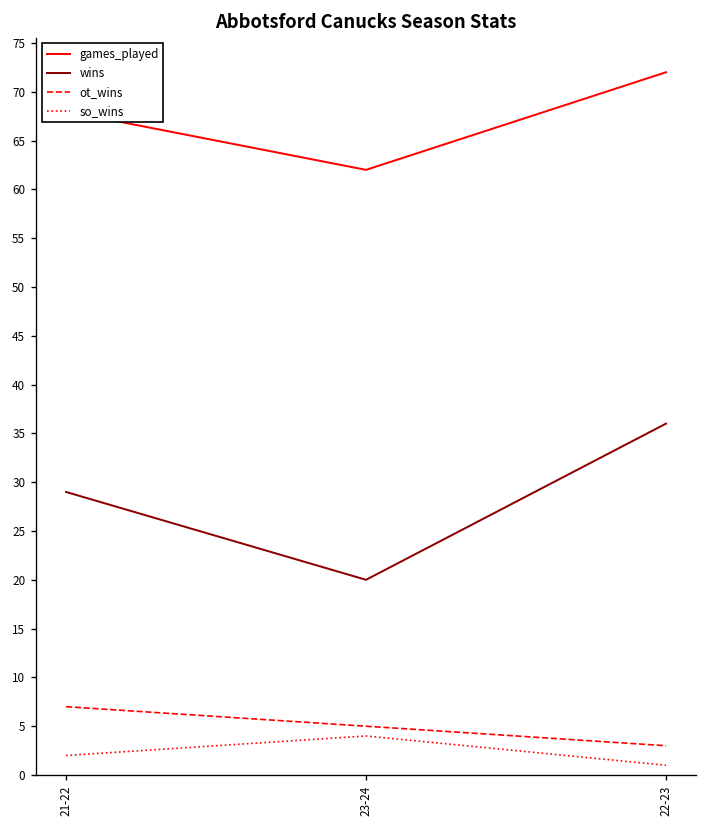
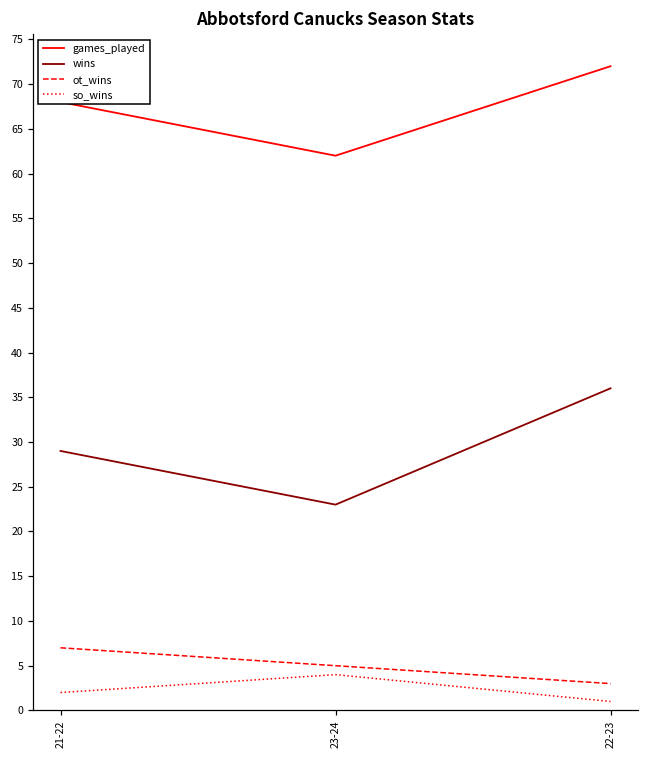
  {
    "wins": {
      "21-22": 29,
-     "23-24": 20,
+     "23-24": 23,
      "22-23": 36
    }
  }
